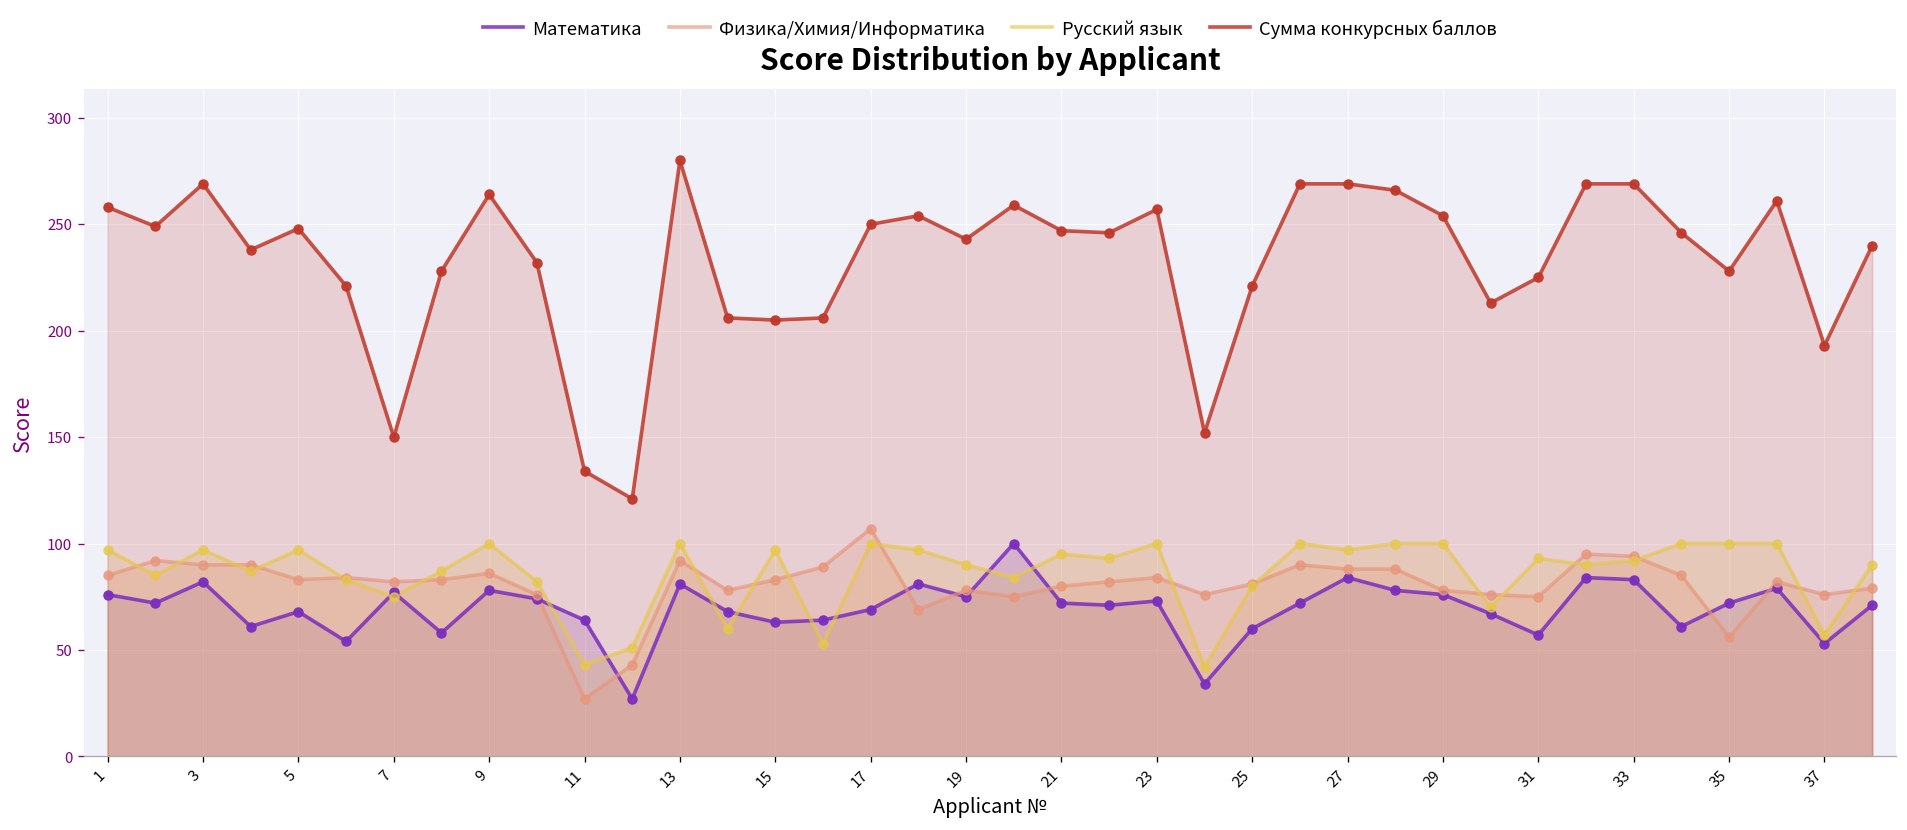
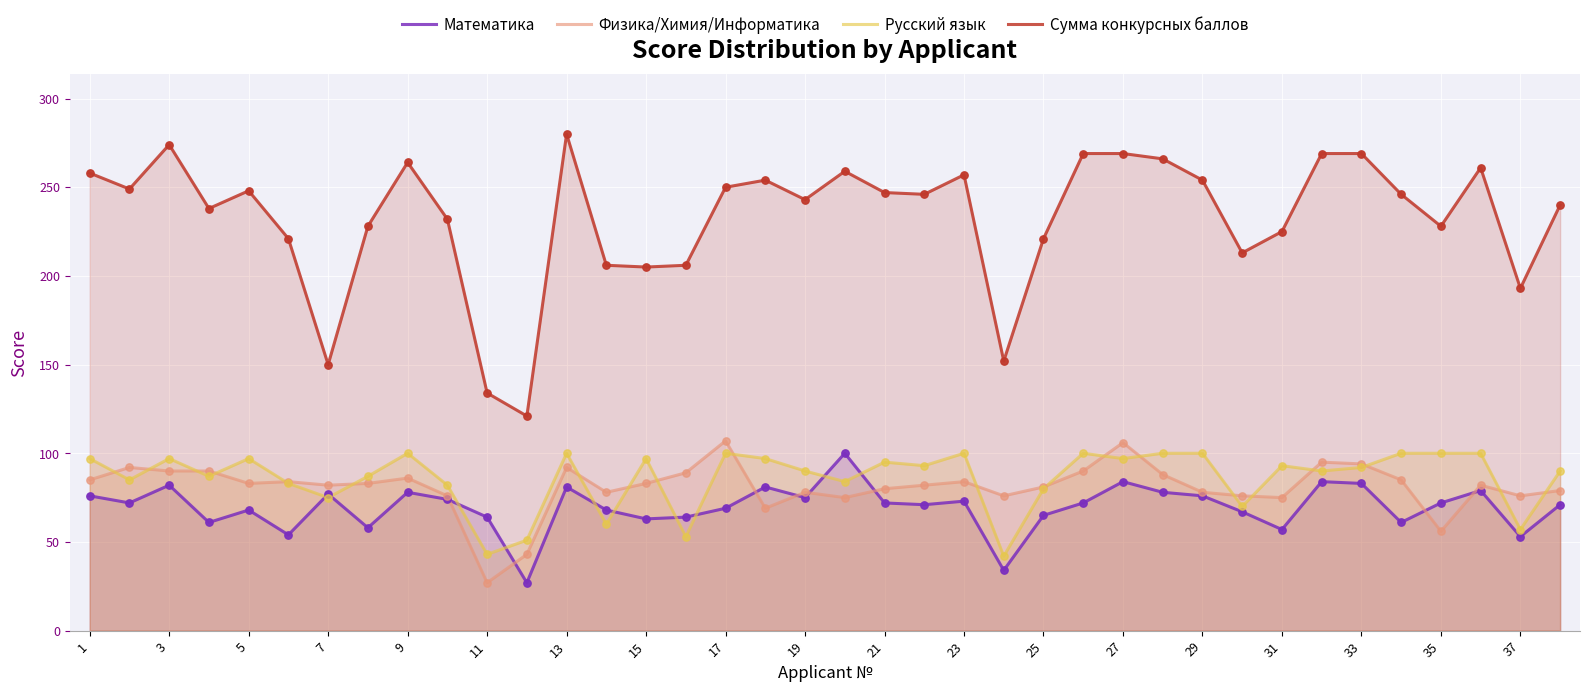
  {
    "Математика": {
      "1": 76,
      "3": 82,
      "5": 68,
      "7": 77,
      "9": 78,
      "11": 64,
      "13": 81,
      "15": 63,
      "17": 69,
      "19": 75,
      "21": 72,
      "23": 73,
-     "25": 60,
+     "25": 65,
      "27": 84,
      "29": 76,
      "31": 57,
      "33": 83,
      "35": 72,
      "37": 53
    },
    "Физика/Химия/Информатика": {
      "1": 85,
      "3": 90,
      "5": 83,
      "7": 82,
      "9": 86,
      "11": 27,
      "13": 92,
      "15": 83,
      "17": 107,
      "19": 78,
      "21": 80,
      "23": 84,
-     "27": 88,
+     "27": 106,
      "29": 78,
      "31": 75,
      "33": 94,
      "35": 56,
      "37": 76
    },
    "Русский язык": {
      "1": 97,
      "3": 97,
      "5": 97,
      "7": 75,
      "9": 100,
      "11": 43,
      "13": 100,
      "15": 97,
      "17": 100,
      "19": 90,
      "21": 95,
      "23": 100,
      "27": 97,
      "29": 100,
      "31": 93,
      "33": 92,
      "35": 100,
      "37": 57
    },
    "Сумма конкурсных баллов": {
      "1": 258,
-     "3": 269,
+     "3": 274,
      "5": 248,
      "7": 150,
      "9": 264,
      "11": 134,
      "13": 280,
      "15": 205,
      "17": 250,
      "19": 243,
      "21": 247,
      "23": 257,
      "25": 221,
      "27": 269,
      "29": 254,
      "31": 225,
      "33": 269,
      "35": 228,
      "37": 193
    }
  }
